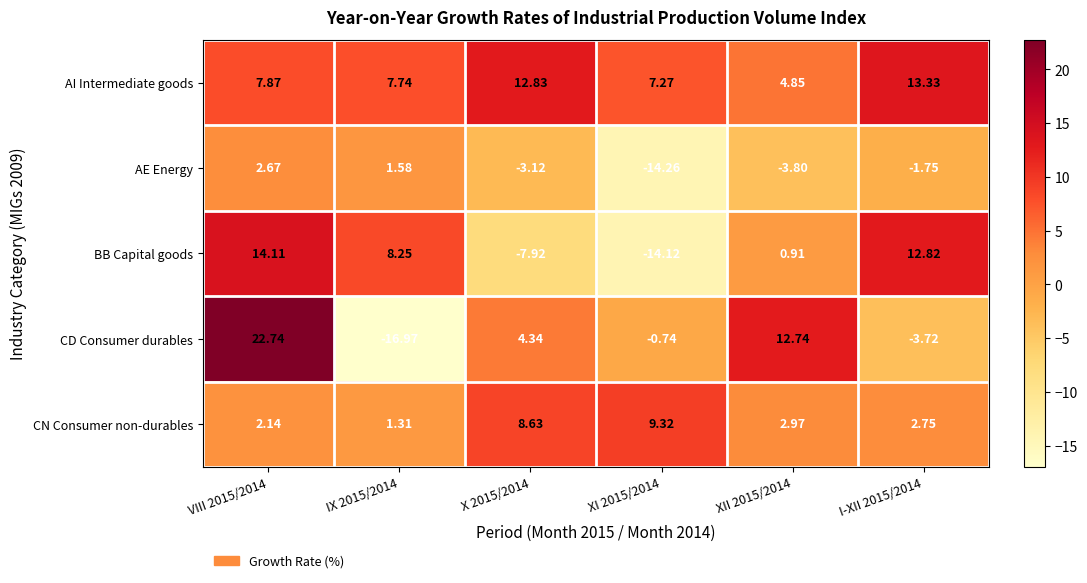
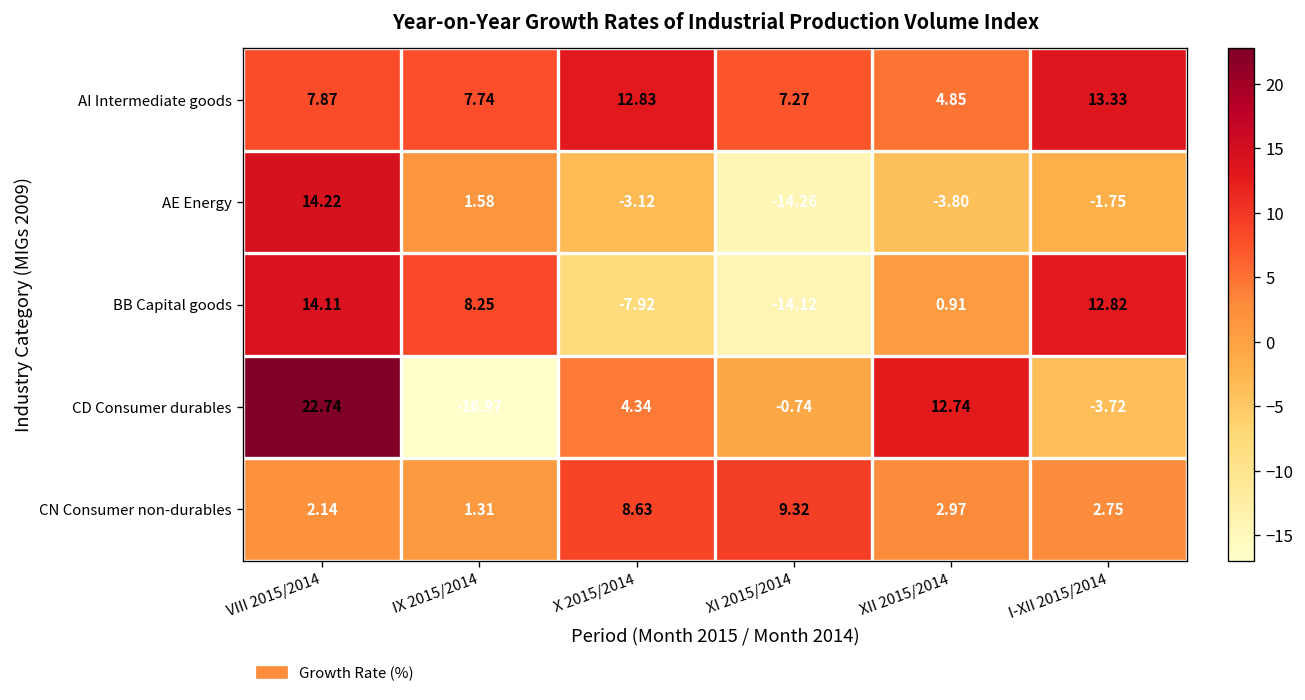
  {
    "AI Intermediate goods": {
      "VIII 2015/2014": 7.87,
      "IX 2015/2014": 7.74,
      "X 2015/2014": 12.83,
      "XI 2015/2014": 7.27,
      "XII 2015/2014": 4.85,
      "I-XII 2015/2014": 13.33
    },
    "AE Energy": {
-     "VIII 2015/2014": 2.67,
+     "VIII 2015/2014": 14.22,
      "IX 2015/2014": 1.58,
      "X 2015/2014": -3.12,
      "XI 2015/2014": -14.26,
      "XII 2015/2014": -3.80,
      "I-XII 2015/2014": -1.75
    },
    "BB Capital goods": {
      "VIII 2015/2014": 14.11,
      "IX 2015/2014": 8.25,
      "X 2015/2014": -7.92,
      "XI 2015/2014": -14.12,
      "XII 2015/2014": 0.91,
      "I-XII 2015/2014": 12.82
    },
    "CD Consumer durables": {
      "VIII 2015/2014": 22.74,
      "IX 2015/2014": -16.97,
      "X 2015/2014": 4.34,
      "XI 2015/2014": -0.74,
      "XII 2015/2014": 12.74,
      "I-XII 2015/2014": -3.72
    },
    "CN Consumer non-durables": {
      "VIII 2015/2014": 2.14,
      "IX 2015/2014": 1.31,
      "X 2015/2014": 8.63,
      "XI 2015/2014": 9.32,
      "XII 2015/2014": 2.97,
      "I-XII 2015/2014": 2.75
    }
  }
